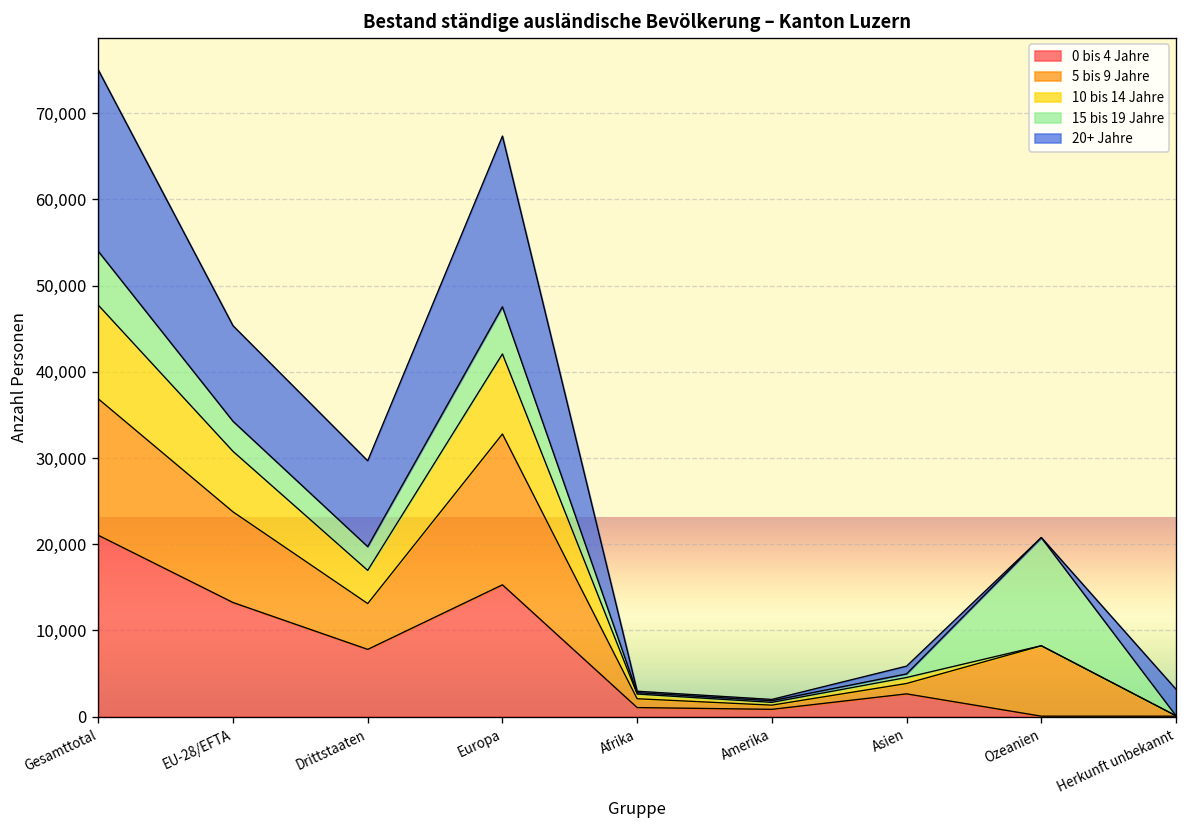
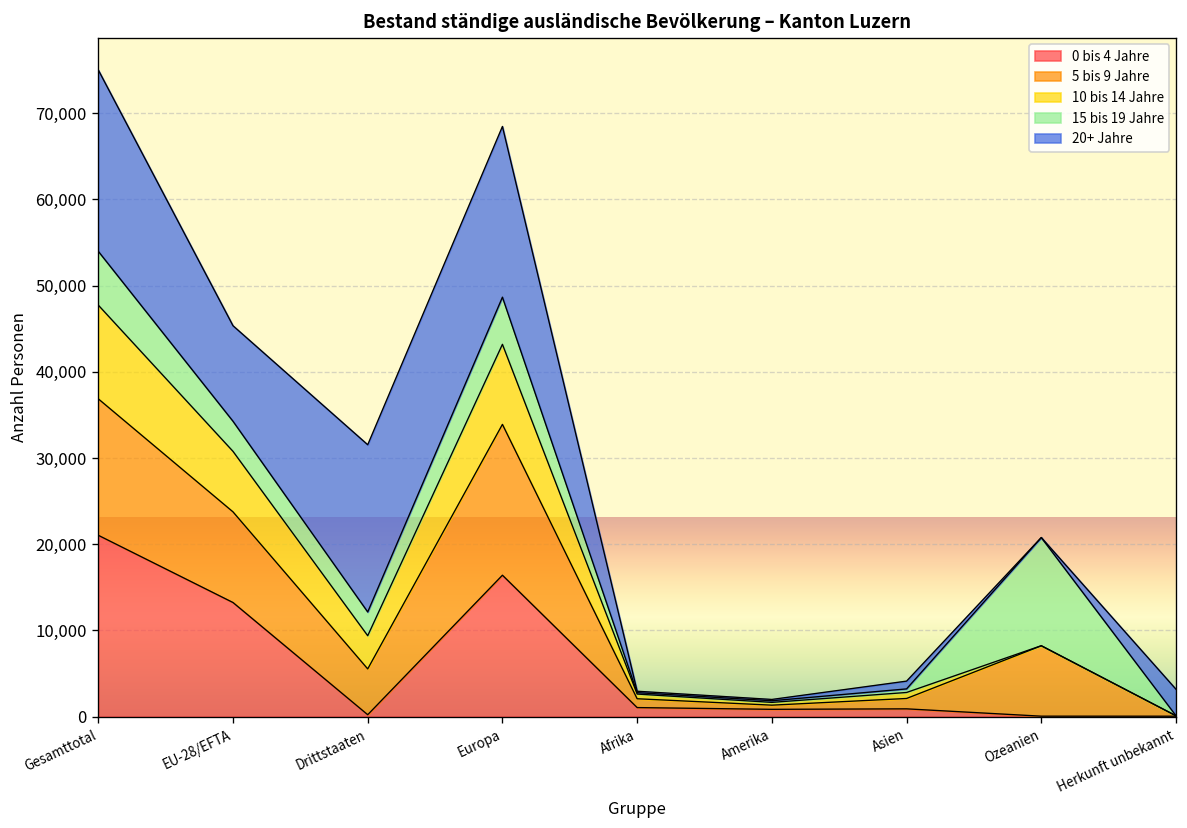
  {
    "0 bis 4 Jahre": {
      "Gesamttotal": "21,000",
      "EU-28/EFTA": "13,000",
-     "Drittstaaten": "8,000",
-     "Europa": "15,000",
+     "Drittstaaten": "0",
+     "Europa": "16,000",
      "Afrika": "1,000",
      "Amerika": "1,000",
-     "Asien": "3,000",
+     "Asien": "1,000",
      "Ozeanien": "0"
    },
    "5 bis 9 Jahre": {
      "Gesamttotal": "16,000",
      "EU-28/EFTA": "11,000",
      "Drittstaaten": "5,000",
      "Europa": "17,000",
      "Afrika": "1,000",
      "Asien": "1,000"
    },
    "10 bis 14 Jahre": {
      "Gesamttotal": "11,000",
      "EU-28/EFTA": "7,000",
      "Drittstaaten": "4,000",
      "Europa": "9,000",
      "Asien": "1,000"
    },
    "15 bis 19 Jahre": {
      "Gesamttotal": "6,000",
      "EU-28/EFTA": "3,000",
      "Drittstaaten": "3,000",
      "Europa": "5,000",
      "Asien": "0"
    },
    "20+ Jahre": {
      "Gesamttotal": "21,000",
      "EU-28/EFTA": "11,000",
-     "Drittstaaten": "10,000",
+     "Drittstaaten": "19,000",
      "Europa": "20,000",
      "Asien": "1,000",
      "Herkunft unbekannt": "3,000"
    }
  }
